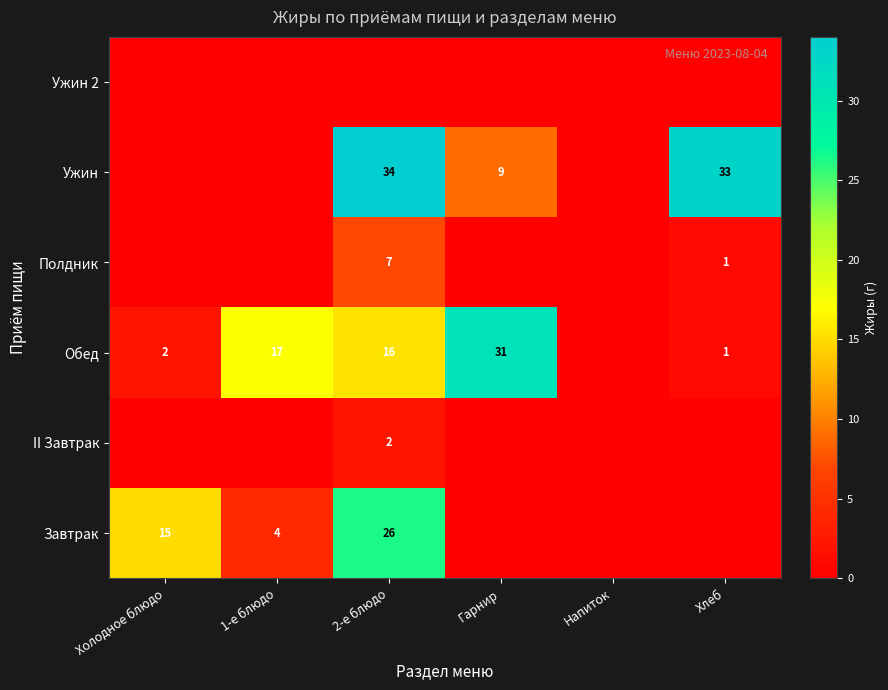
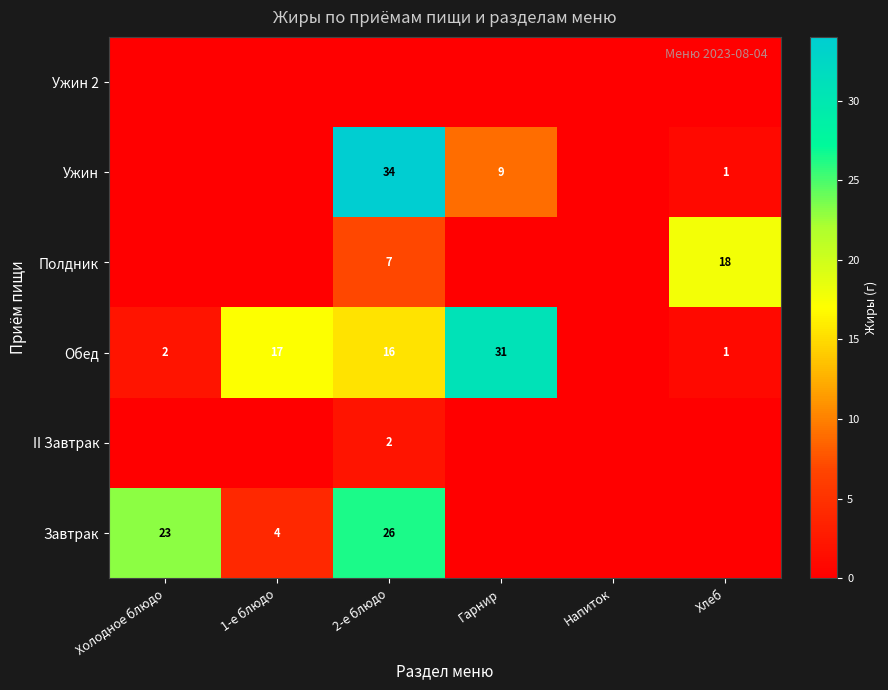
  {
    "Ужин": {
      "2-е блюдо": 34,
      "Гарнир": 9,
-     "Хлеб": 33
+     "Хлеб": 1
    },
    "Полдник": {
      "2-е блюдо": 7,
-     "Хлеб": 1
+     "Хлеб": 18
    },
    "Обед": {
      "Холодное блюдо": 2,
      "1-е блюдо": 17,
      "2-е блюдо": 16,
      "Гарнир": 31,
      "Хлеб": 1
    },
    "II Завтрак": {
      "2-е блюдо": 2
    },
    "Завтрак": {
-     "Холодное блюдо": 15,
+     "Холодное блюдо": 23,
      "1-е блюдо": 4,
      "2-е блюдо": 26
    }
  }
